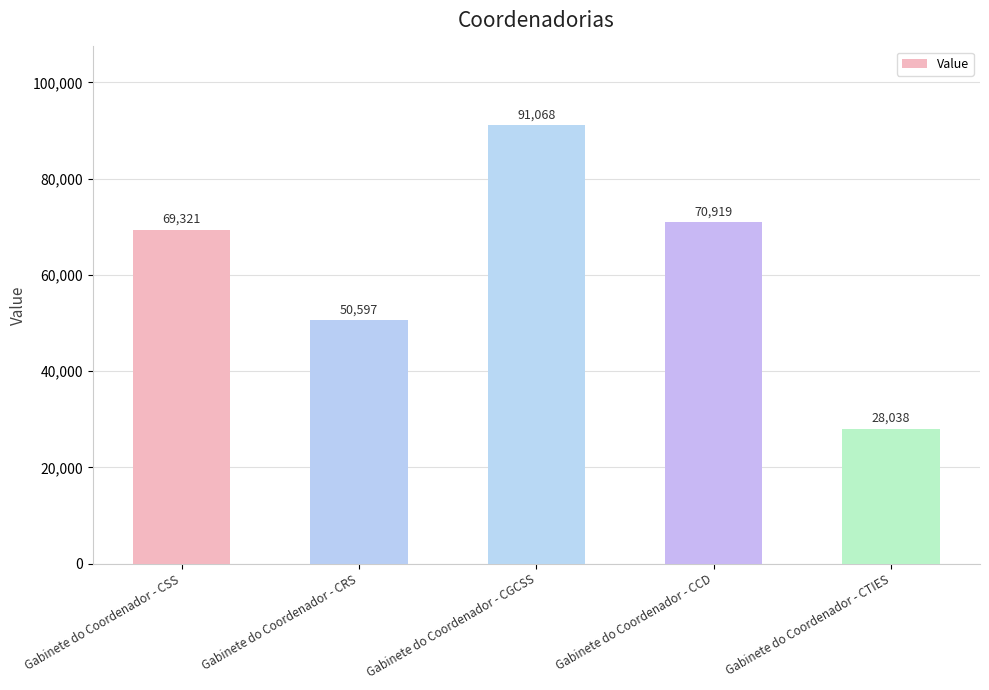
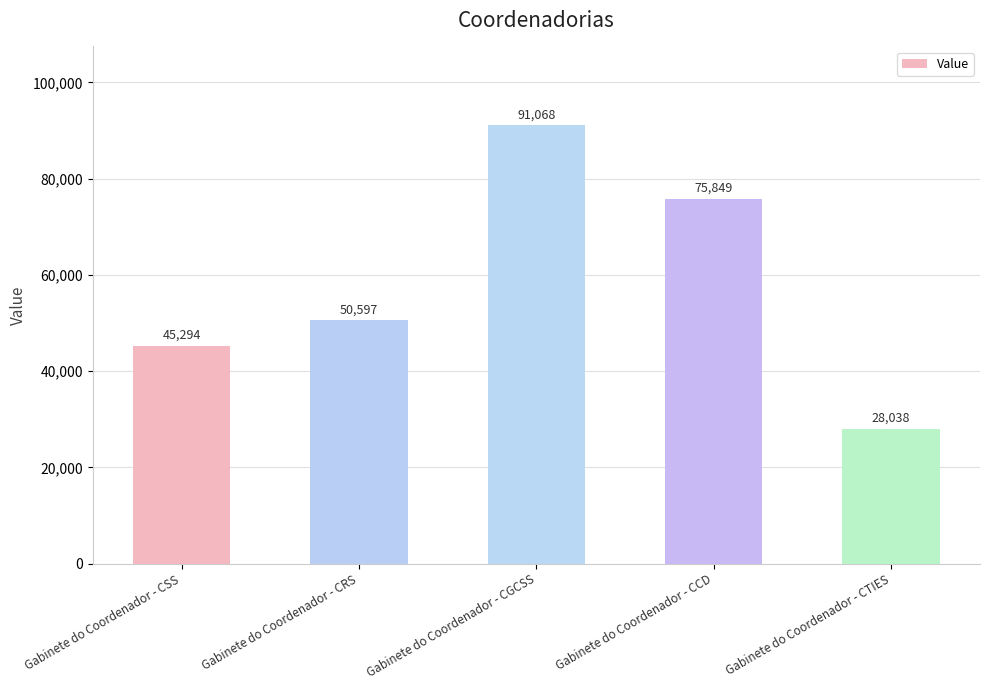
  {
-   "Gabinete do Coordenador - CSS": "69,321",
+   "Gabinete do Coordenador - CSS": "45,294",
    "Gabinete do Coordenador - CRS": "50,597",
    "Gabinete do Coordenador - CGCSS": "91,068",
-   "Gabinete do Coordenador - CCD": "70,919",
+   "Gabinete do Coordenador - CCD": "75,849",
    "Gabinete do Coordenador - CTIES": "28,038"
  }
